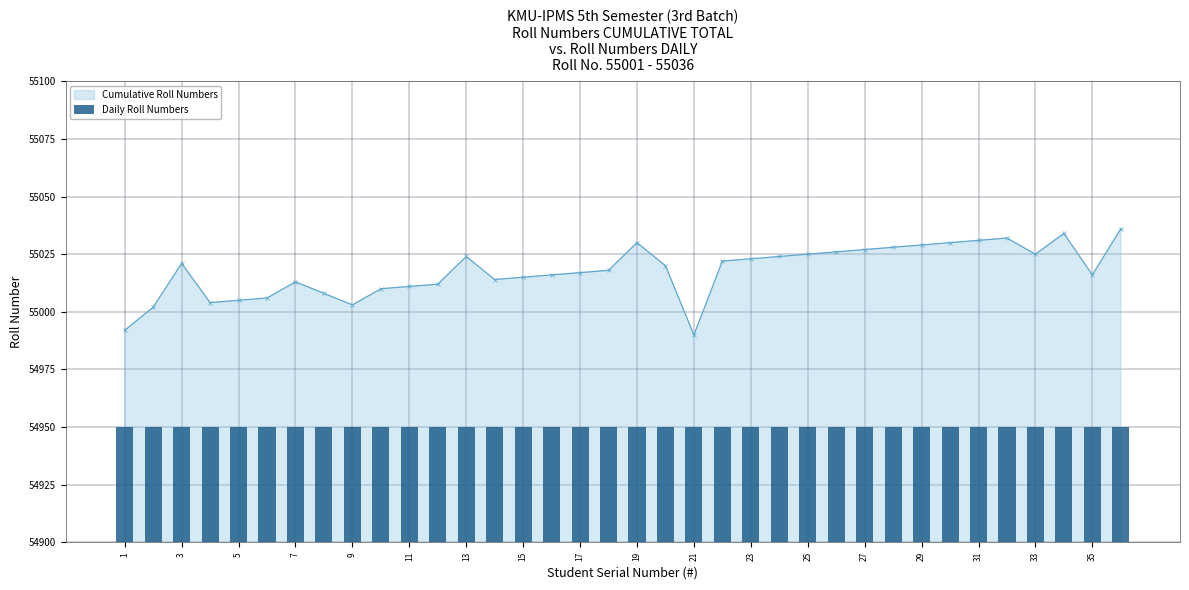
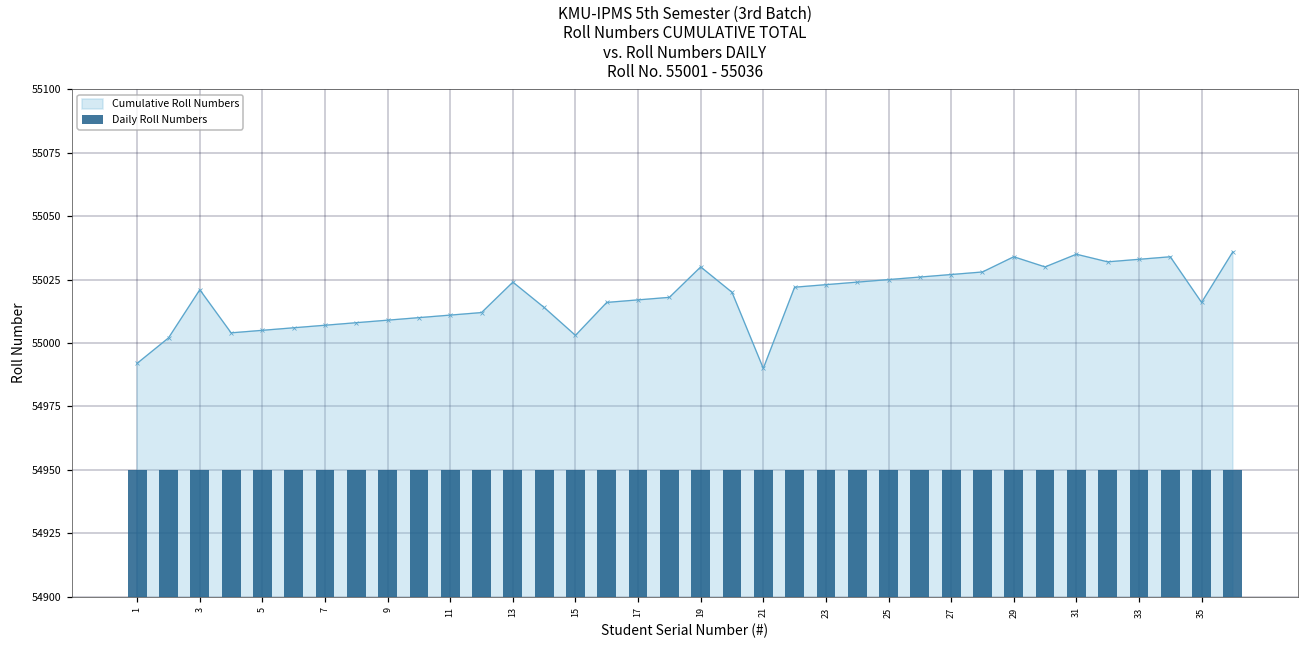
  {
    "Cumulative Roll Numbers": {
      "1": 54992,
      "3": 55021,
      "5": 55005,
-     "7": 55013,
-     "9": 55003,
+     "7": 55007,
+     "9": 55009,
      "11": 55011,
      "13": 55024,
-     "15": 55015,
+     "15": 55003,
      "17": 55017,
      "19": 55030,
      "21": 54990,
      "23": 55023,
      "25": 55025,
      "27": 55027,
-     "29": 55029,
-     "31": 55031,
-     "33": 55025,
+     "29": 55034,
+     "31": 55035,
+     "33": 55033,
      "35": 55016
    },
    "Daily Roll Numbers": {
      "1": 54950,
      "3": 54950,
      "5": 54950,
      "7": 54950,
      "9": 54950,
      "11": 54950,
      "13": 54950,
      "15": 54950,
      "17": 54950,
      "19": 54950,
      "21": 54950,
      "23": 54950,
      "25": 54950,
      "27": 54950,
      "29": 54950,
      "31": 54950,
      "33": 54950,
      "35": 54950
    }
  }
